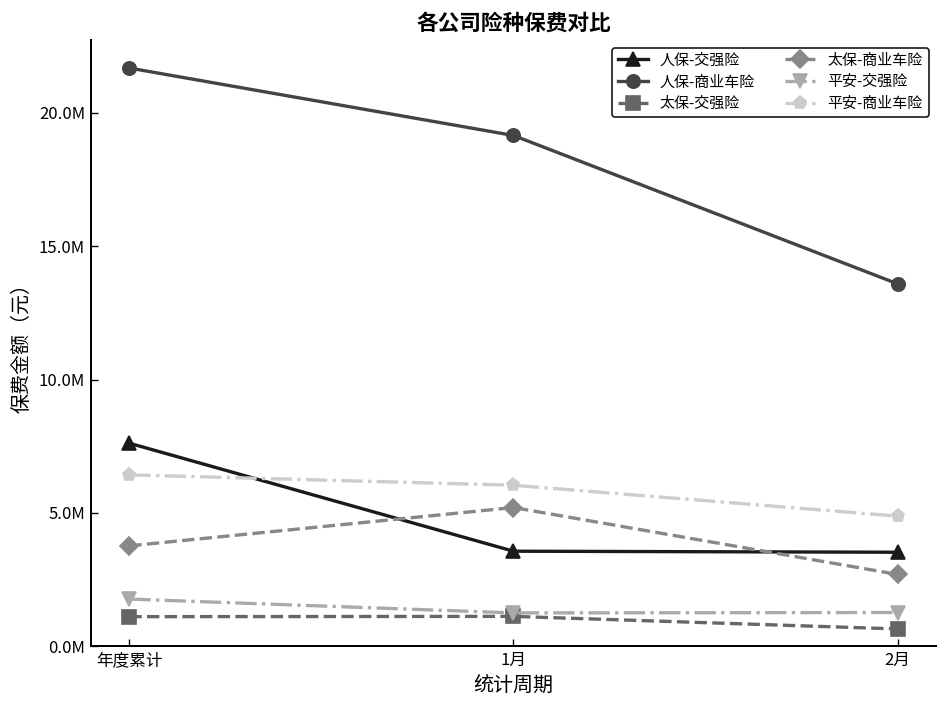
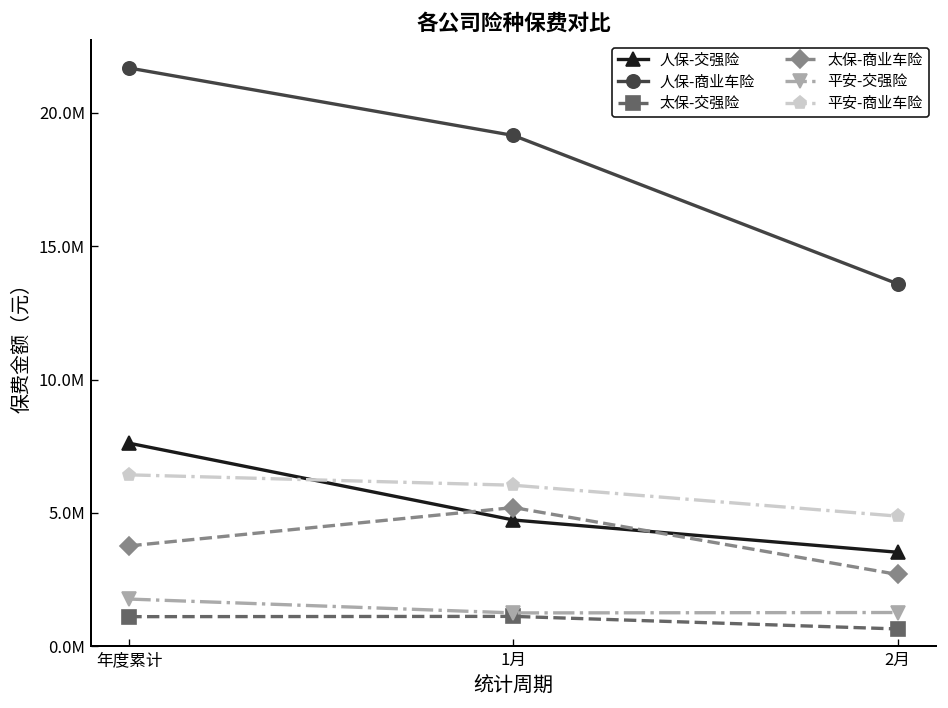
  {
    "人保-交强险": {
      "年度累计": 7600000,
-     "1月": 3600000,
+     "1月": 4700000,
      "2月": 3500000
    }
  }
